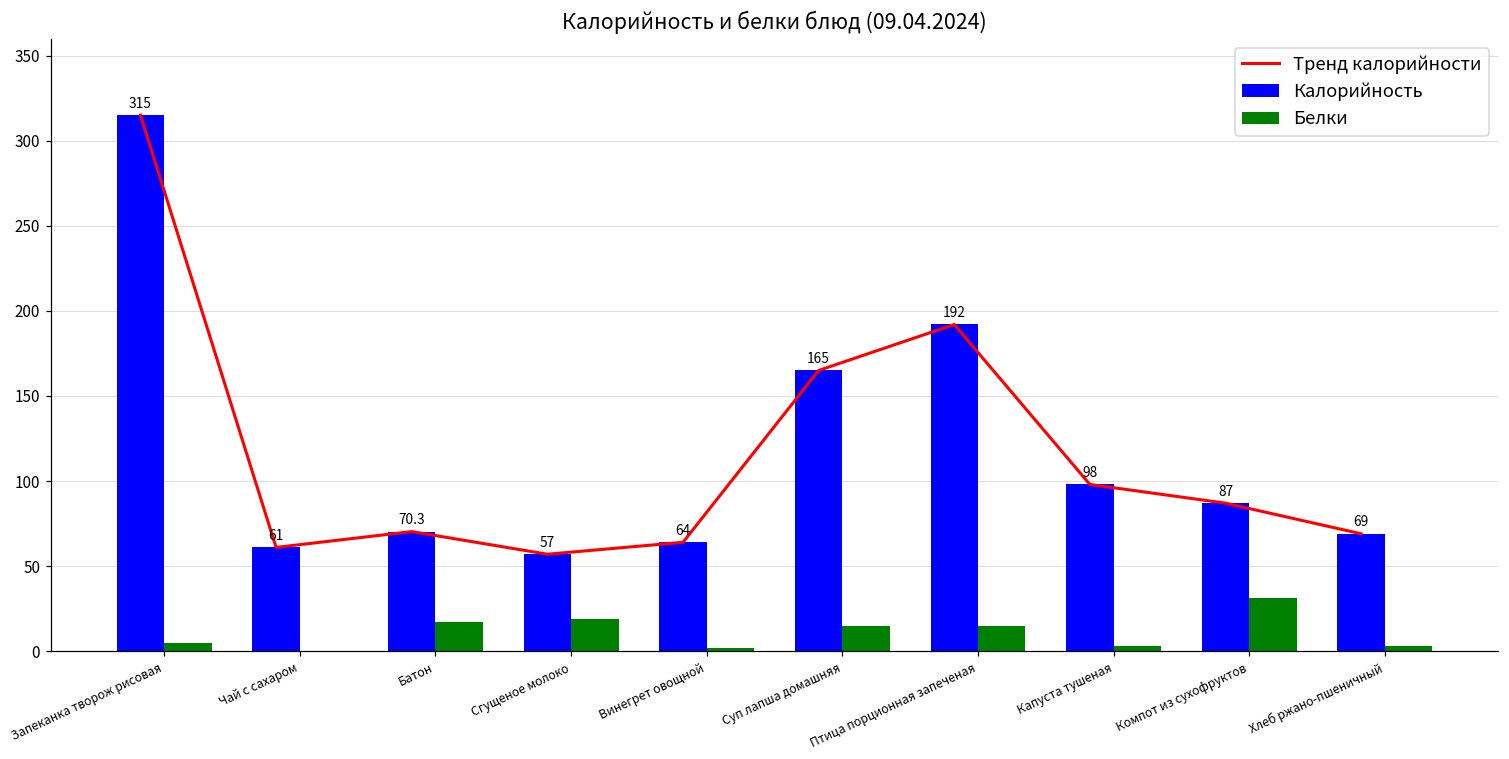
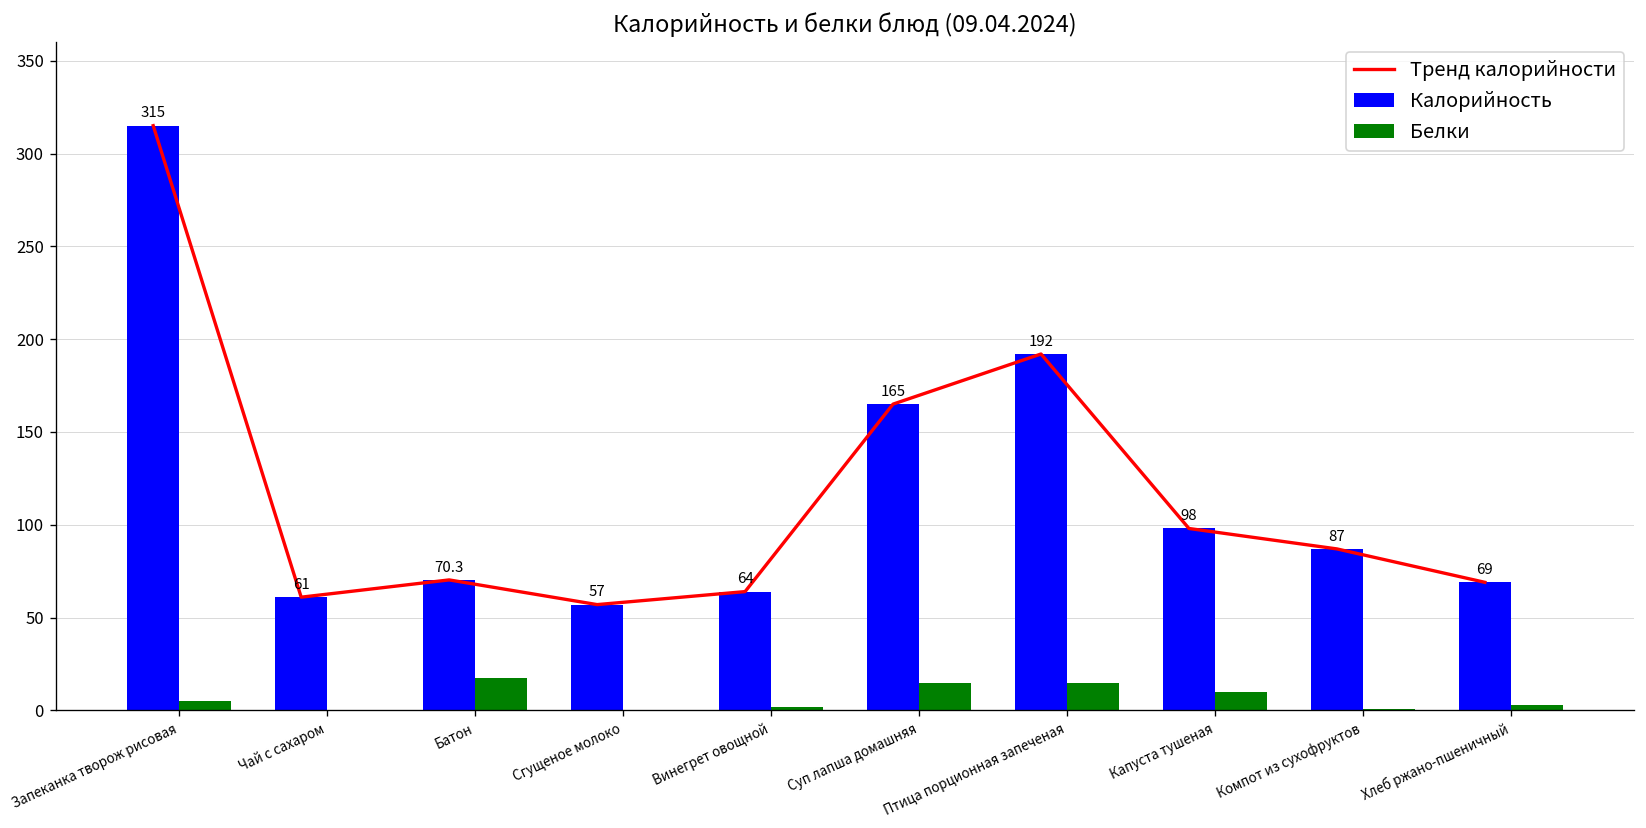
  {
    "Калорийность": {
      "Запеканка творож рисовая": 315,
      "Чай с сахаром": 61,
      "Батон": 70.3,
      "Сгущеное молоко": 57,
      "Винегрет овощной": 64,
      "Суп лапша домашняя": 165,
      "Птица порционная запеченая": 192,
      "Капуста тушеная": 98,
      "Компот из сухофруктов": 87,
      "Хлеб ржано-пшеничный": 69
    },
    "Белки": {
      "Запеканка творож рисовая": 5,
      "Батон": 17,
-     "Сгущеное молоко": 19,
+     "Сгущеное молоко": 0,
      "Винегрет овощной": 2,
      "Суп лапша домашняя": 15,
      "Птица порционная запеченая": 15,
-     "Капуста тушеная": 3,
-     "Компот из сухофруктов": 31,
+     "Капуста тушеная": 10,
+     "Компот из сухофруктов": 1,
      "Хлеб ржано-пшеничный": 3
    }
  }
